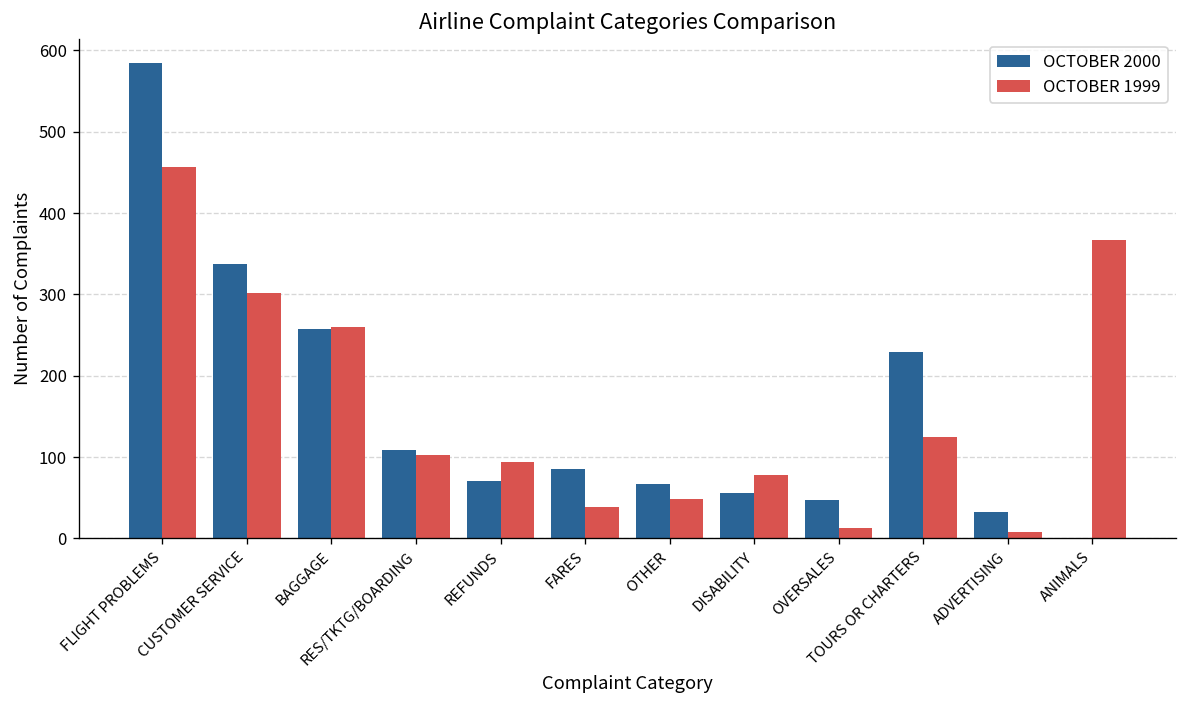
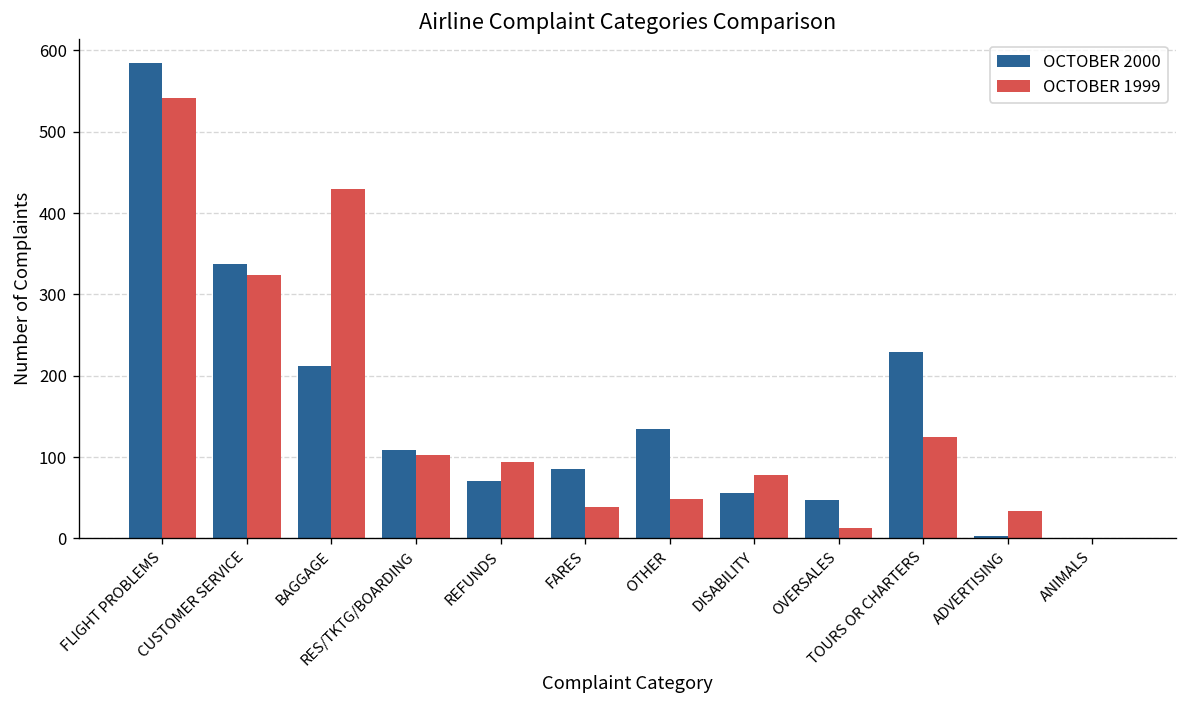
  {
    "OCTOBER 2000": {
      "FLIGHT PROBLEMS": 590,
      "CUSTOMER SERVICE": 340,
-     "BAGGAGE": 260,
+     "BAGGAGE": 210,
      "RES/TKTG/BOARDING": 110,
      "REFUNDS": 70,
      "FARES": 90,
-     "OTHER": 70,
+     "OTHER": 140,
      "DISABILITY": 60,
      "OVERSALES": 50,
      "TOURS OR CHARTERS": 230,
-     "ADVERTISING": 30,
+     "ADVERTISING": 0,
      "ANIMALS": 0
    },
    "OCTOBER 1999": {
-     "FLIGHT PROBLEMS": 460,
-     "CUSTOMER SERVICE": 300,
-     "BAGGAGE": 260,
+     "FLIGHT PROBLEMS": 540,
+     "CUSTOMER SERVICE": 320,
+     "BAGGAGE": 430,
      "RES/TKTG/BOARDING": 100,
      "REFUNDS": 90,
      "FARES": 40,
      "OTHER": 50,
      "DISABILITY": 80,
      "OVERSALES": 10,
      "TOURS OR CHARTERS": 130,
-     "ADVERTISING": 10,
-     "ANIMALS": 370
+     "ADVERTISING": 30,
+     "ANIMALS": 0
    }
  }
